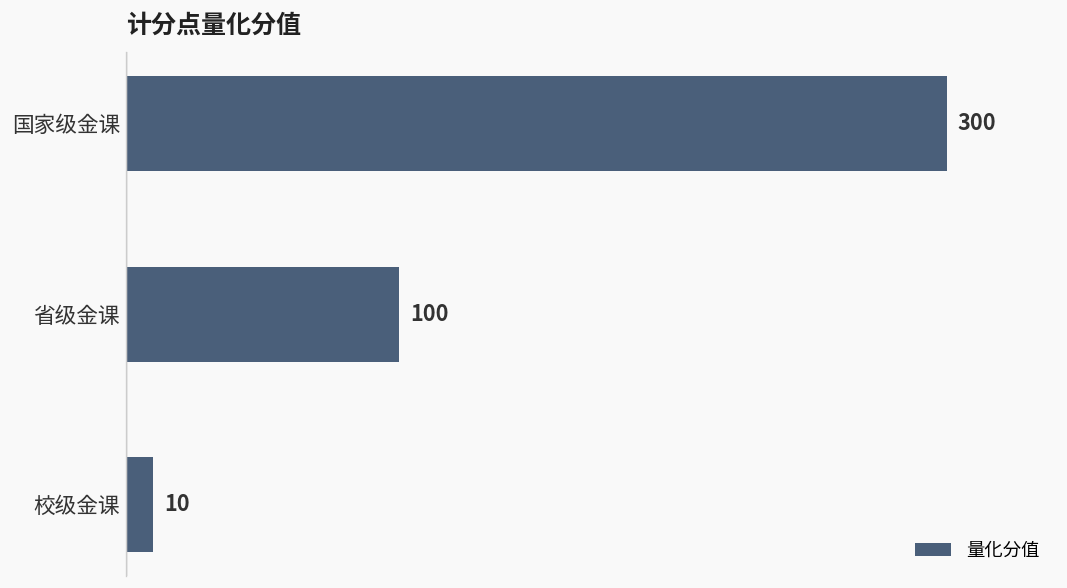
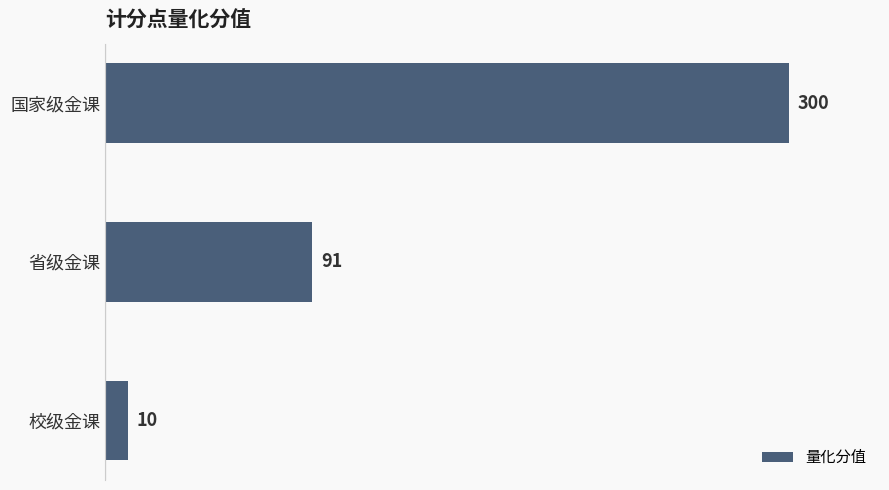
  {
    "国家级金课": 300,
-   "省级金课": 100,
+   "省级金课": 91,
    "校级金课": 10
  }
